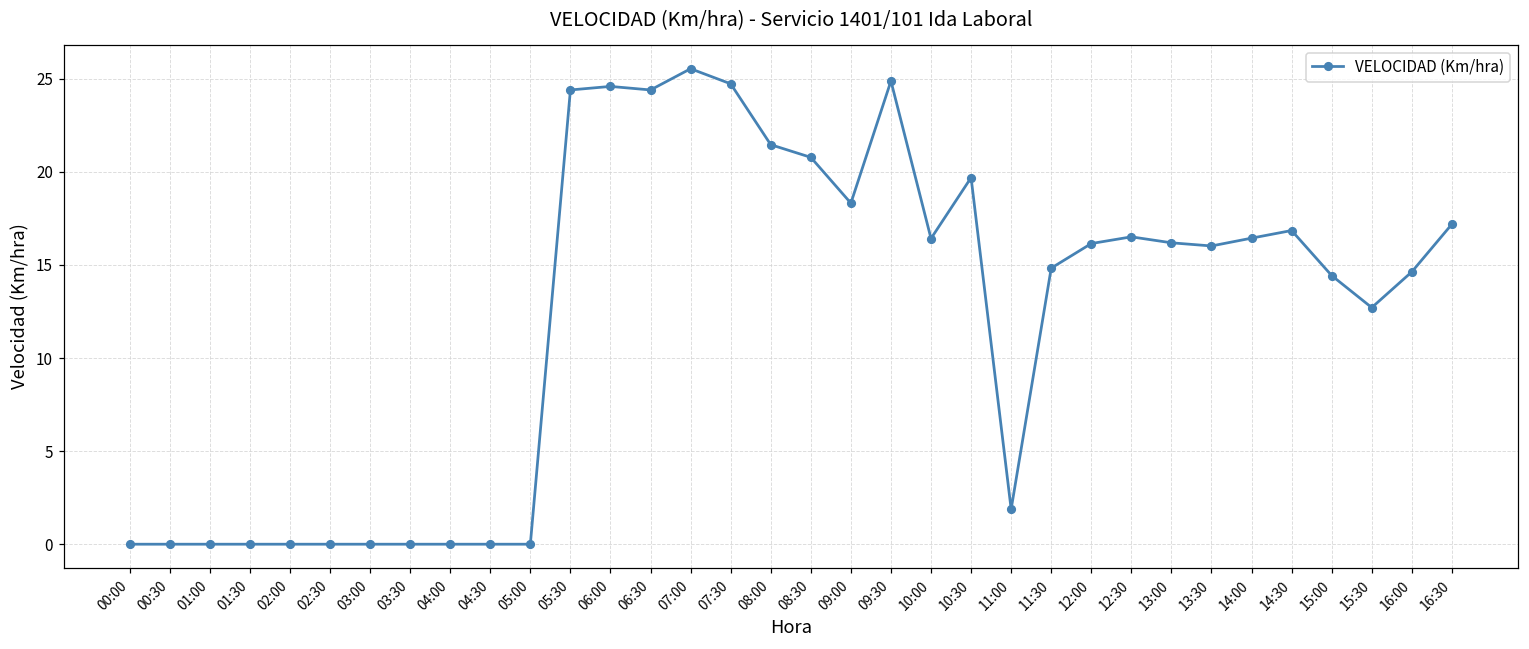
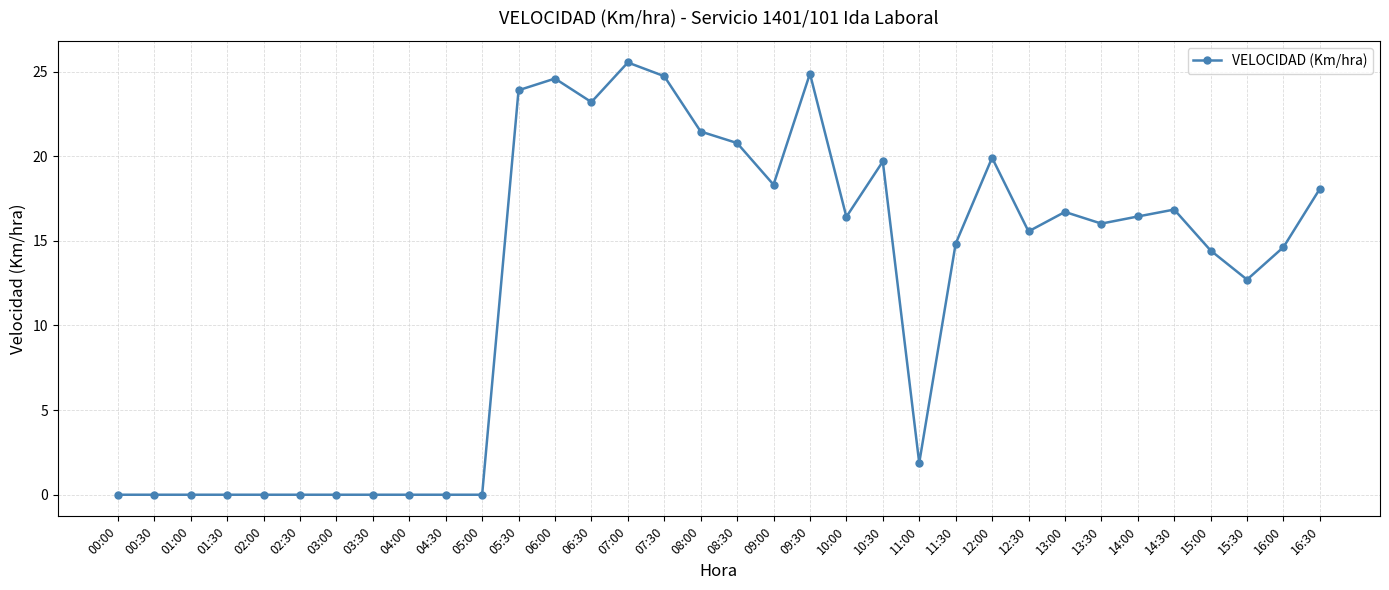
  {
    "00:00": 0.0,
    "00:30": 0.0,
    "01:00": 0.0,
    "01:30": 0.0,
    "02:00": 0.0,
    "02:30": 0.0,
    "03:00": 0.0,
    "03:30": 0.0,
    "04:00": 0.0,
    "04:30": 0.0,
    "05:00": 0.0,
-   "05:30": 24.4,
+   "05:30": 23.9,
    "06:00": 24.6,
-   "06:30": 24.4,
+   "06:30": 23.2,
    "07:00": 25.5,
    "07:30": 24.7,
    "08:00": 21.5,
    "08:30": 20.8,
    "09:00": 18.3,
    "09:30": 24.9,
    "10:00": 16.4,
    "10:30": 19.7,
    "11:00": 1.9,
    "11:30": 14.8,
-   "12:00": 16.2,
-   "12:30": 16.5,
-   "13:00": 16.2,
+   "12:00": 19.9,
+   "12:30": 15.6,
+   "13:00": 16.7,
    "13:30": 16.0,
    "14:00": 16.4,
    "14:30": 16.9,
    "15:00": 14.4,
    "15:30": 12.7,
    "16:00": 14.6,
-   "16:30": 17.2
+   "16:30": 18.1
  }
